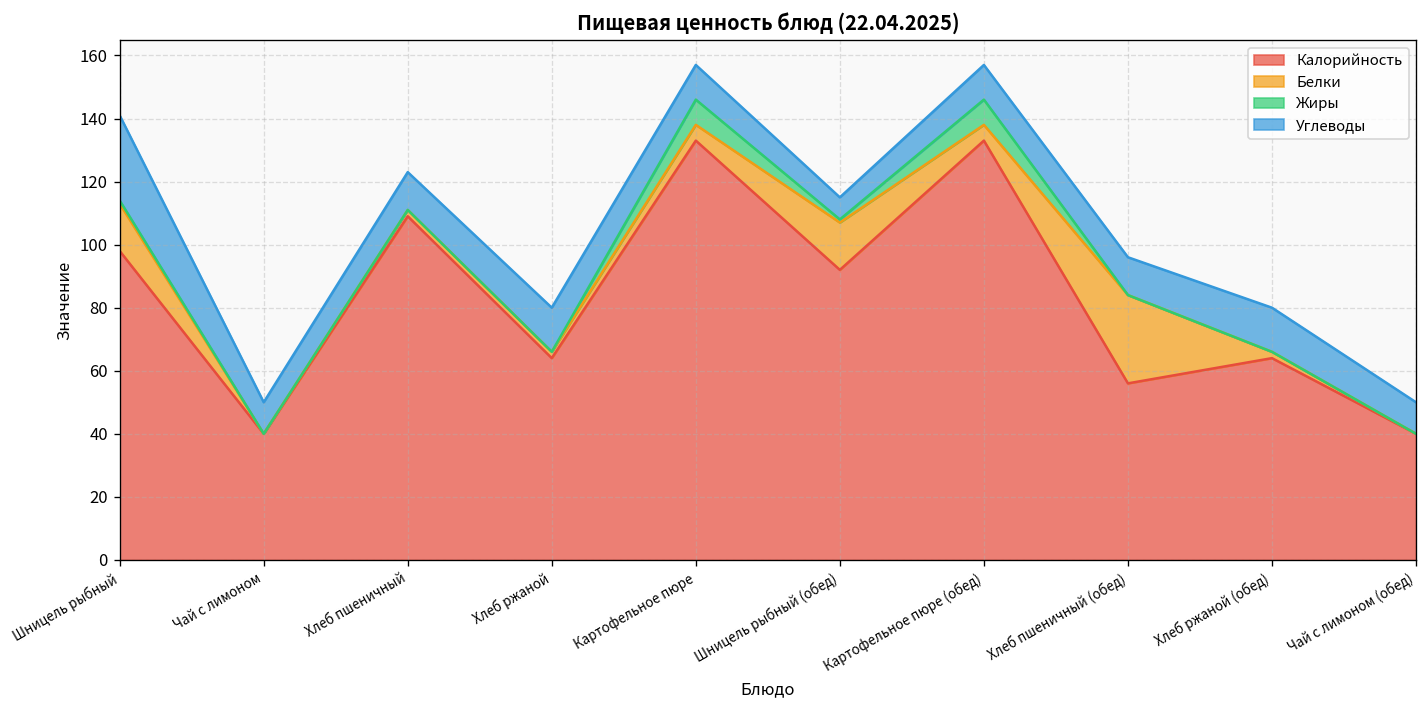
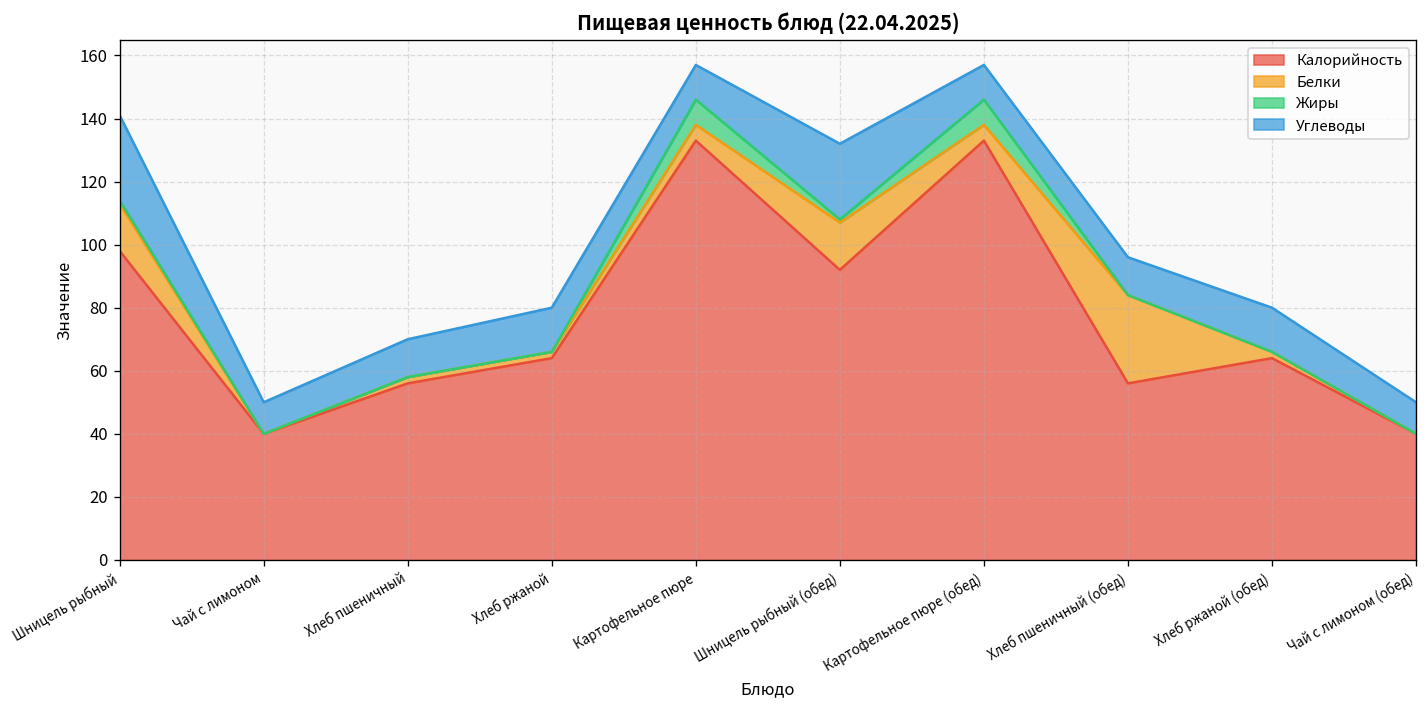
  {
    "Калорийность": {
      "Шницель рыбный": 98,
-     "Хлеб пшеничный": 109,
+     "Хлеб пшеничный": 56,
      "Хлеб ржаной": 64,
      "Картофельное пюре": 133,
      "Шницель рыбный (обед)": 92,
      "Картофельное пюре (обед)": 133,
      "Хлеб пшеничный (обед)": 56,
      "Хлеб ржаной (обед)": 64
    },
    "Белки": {
      "Шницель рыбный": 15,
      "Картофельное пюре": 5,
      "Шницель рыбный (обед)": 15,
      "Картофельное пюре (обед)": 5
    },
    "Жиры": {
      "Шницель рыбный": 1,
      "Картофельное пюре": 8,
      "Шницель рыбный (обед)": 1,
      "Картофельное пюре (обед)": 8
    },
    "Углеводы": {
      "Шницель рыбный": 27,
      "Чай с лимоном": 10,
      "Хлеб пшеничный": 12,
      "Хлеб ржаной": 14,
      "Картофельное пюре": 11,
-     "Шницель рыбный (обед)": 7,
+     "Шницель рыбный (обед)": 24,
      "Картофельное пюре (обед)": 11,
      "Хлеб пшеничный (обед)": 12,
      "Хлеб ржаной (обед)": 14,
      "Чай с лимоном (обед)": 10
    }
  }
